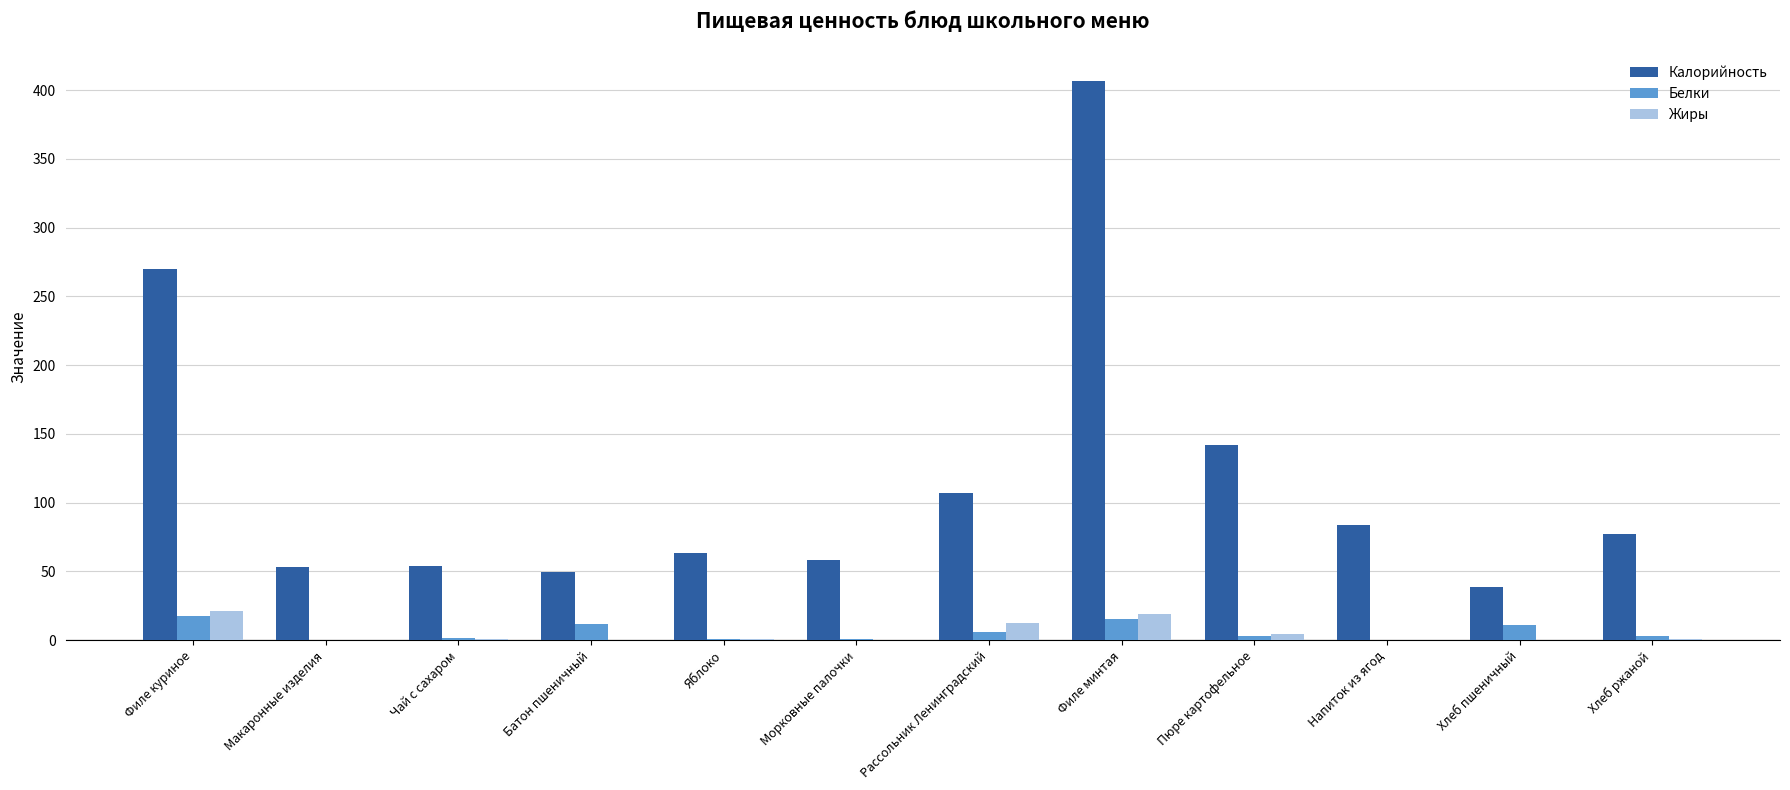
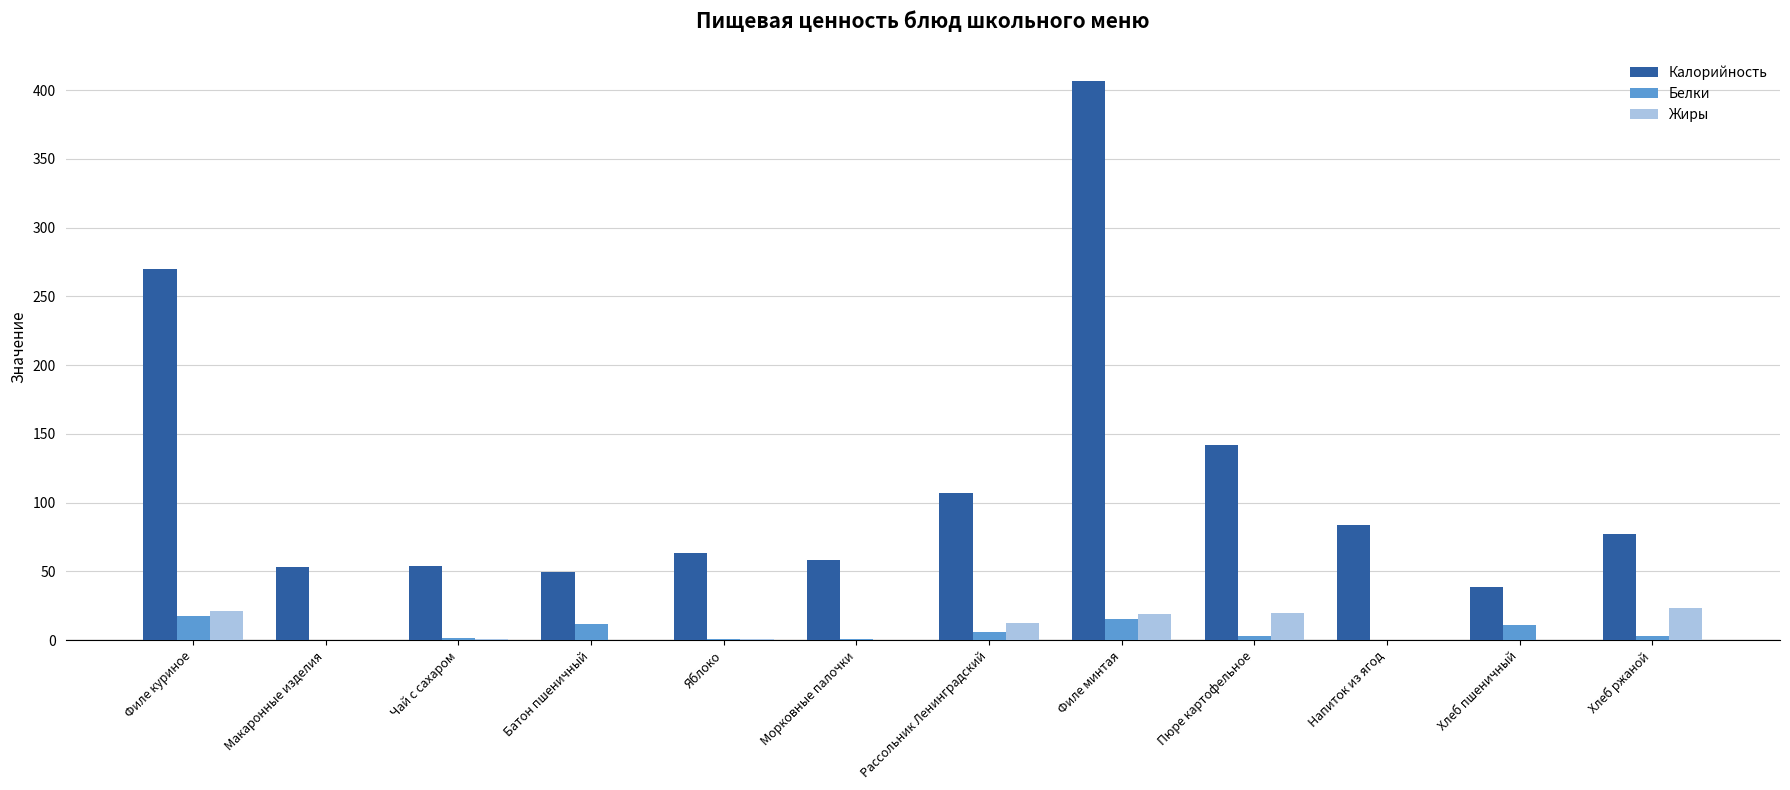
  {
    "Калорийность": {
      "Филе куриное": 270,
      "Макаронные изделия": 53,
      "Чай с сахаром": 54,
      "Батон пшеничный": 50,
      "Яблоко": 63,
      "Морковные палочки": 58,
      "Рассольник Ленинградский": 107,
      "Филе минтая": 407,
      "Пюре картофельное": 142,
      "Напиток из ягод": 84,
      "Хлеб пшеничный": 39,
      "Хлеб ржаной": 77
    },
    "Белки": {
      "Филе куриное": 18,
      "Батон пшеничный": 11,
      "Рассольник Ленинградский": 6,
      "Филе минтая": 16,
      "Пюре картофельное": 3,
      "Хлеб пшеничный": 11,
      "Хлеб ржаной": 3
    },
    "Жиры": {
      "Филе куриное": 21,
      "Рассольник Ленинградский": 12,
      "Филе минтая": 19,
-     "Пюре картофельное": 4,
-     "Хлеб ржаной": 0
+     "Пюре картофельное": 20,
+     "Хлеб ржаной": 24
    }
  }
